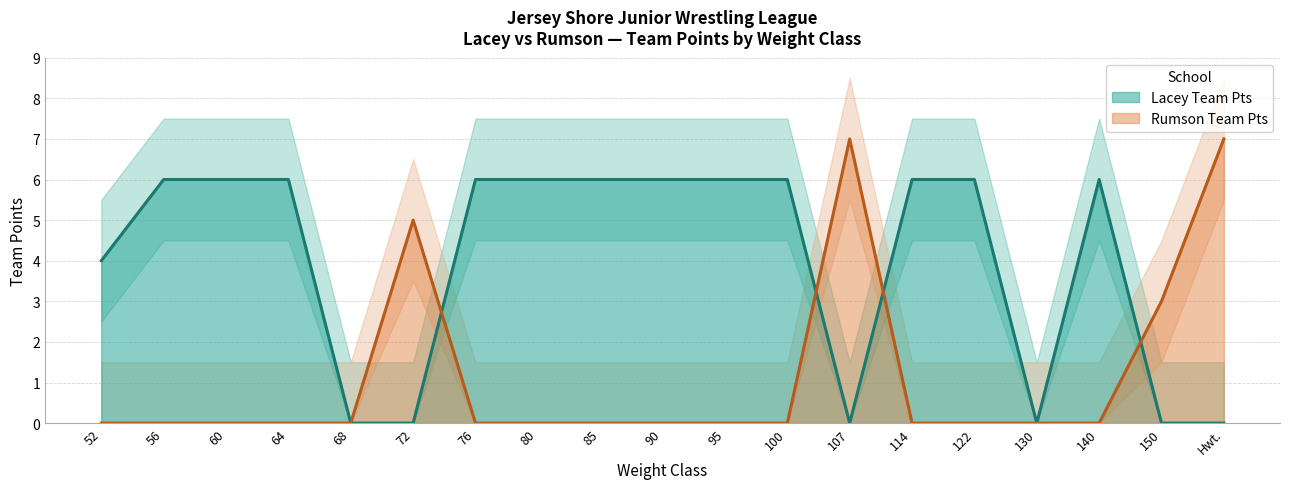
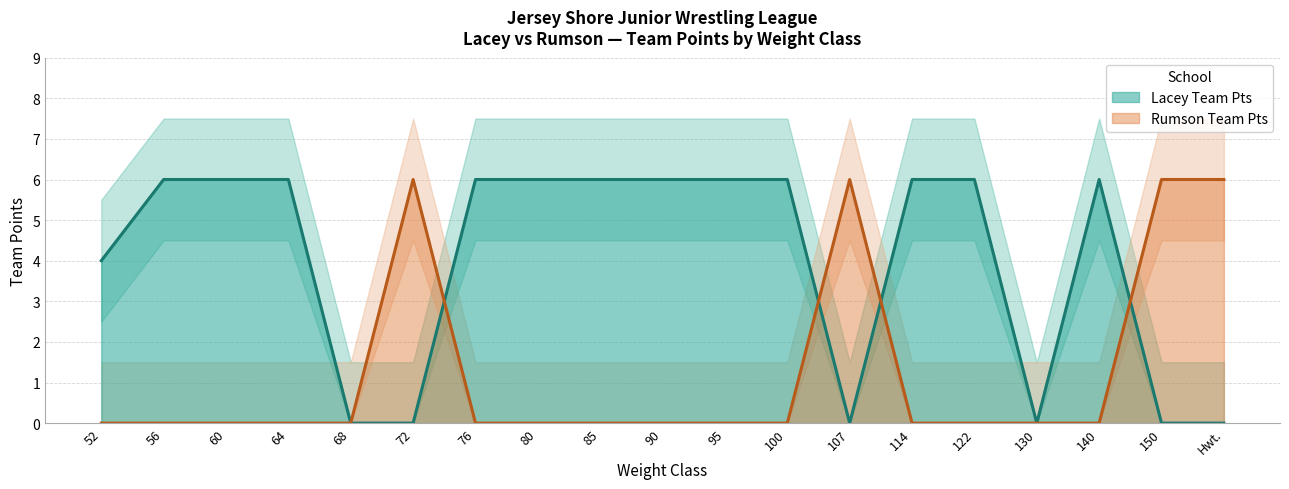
  {
    "Rumson Team Pts": {
      "52": 0,
      "56": 0,
      "60": 0,
      "64": 0,
-     "72": 5,
+     "72": 6,
      "76": 0,
      "80": 0,
      "85": 0,
      "90": 0,
      "95": 0,
      "100": 0,
-     "107": 7,
+     "107": 6,
      "114": 0,
      "122": 0,
      "140": 0,
-     "150": 3,
-     "Hwt.": 7
+     "150": 6,
+     "Hwt.": 6
    }
  }
